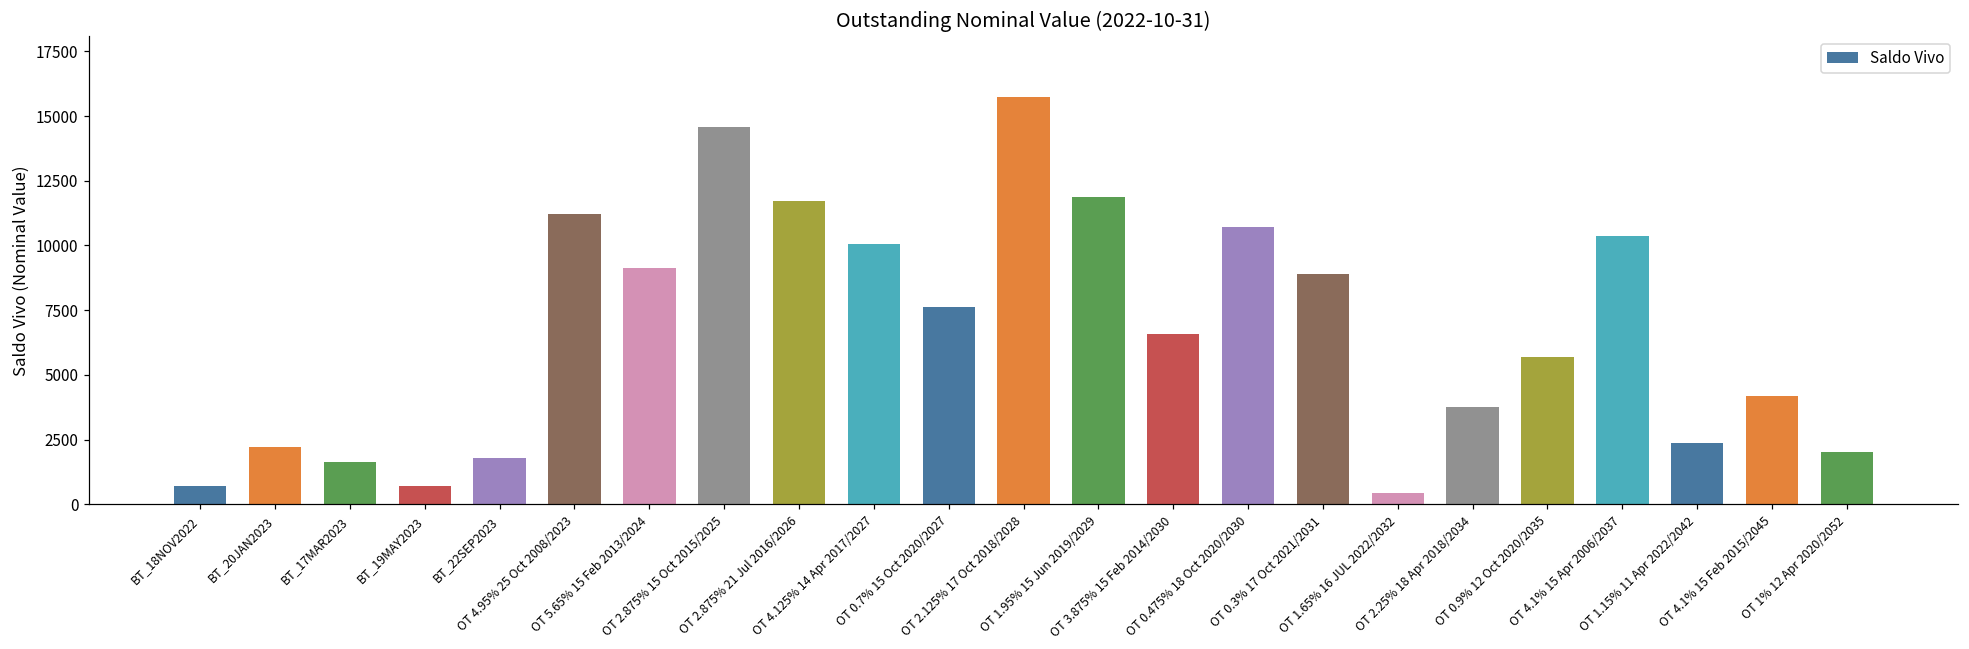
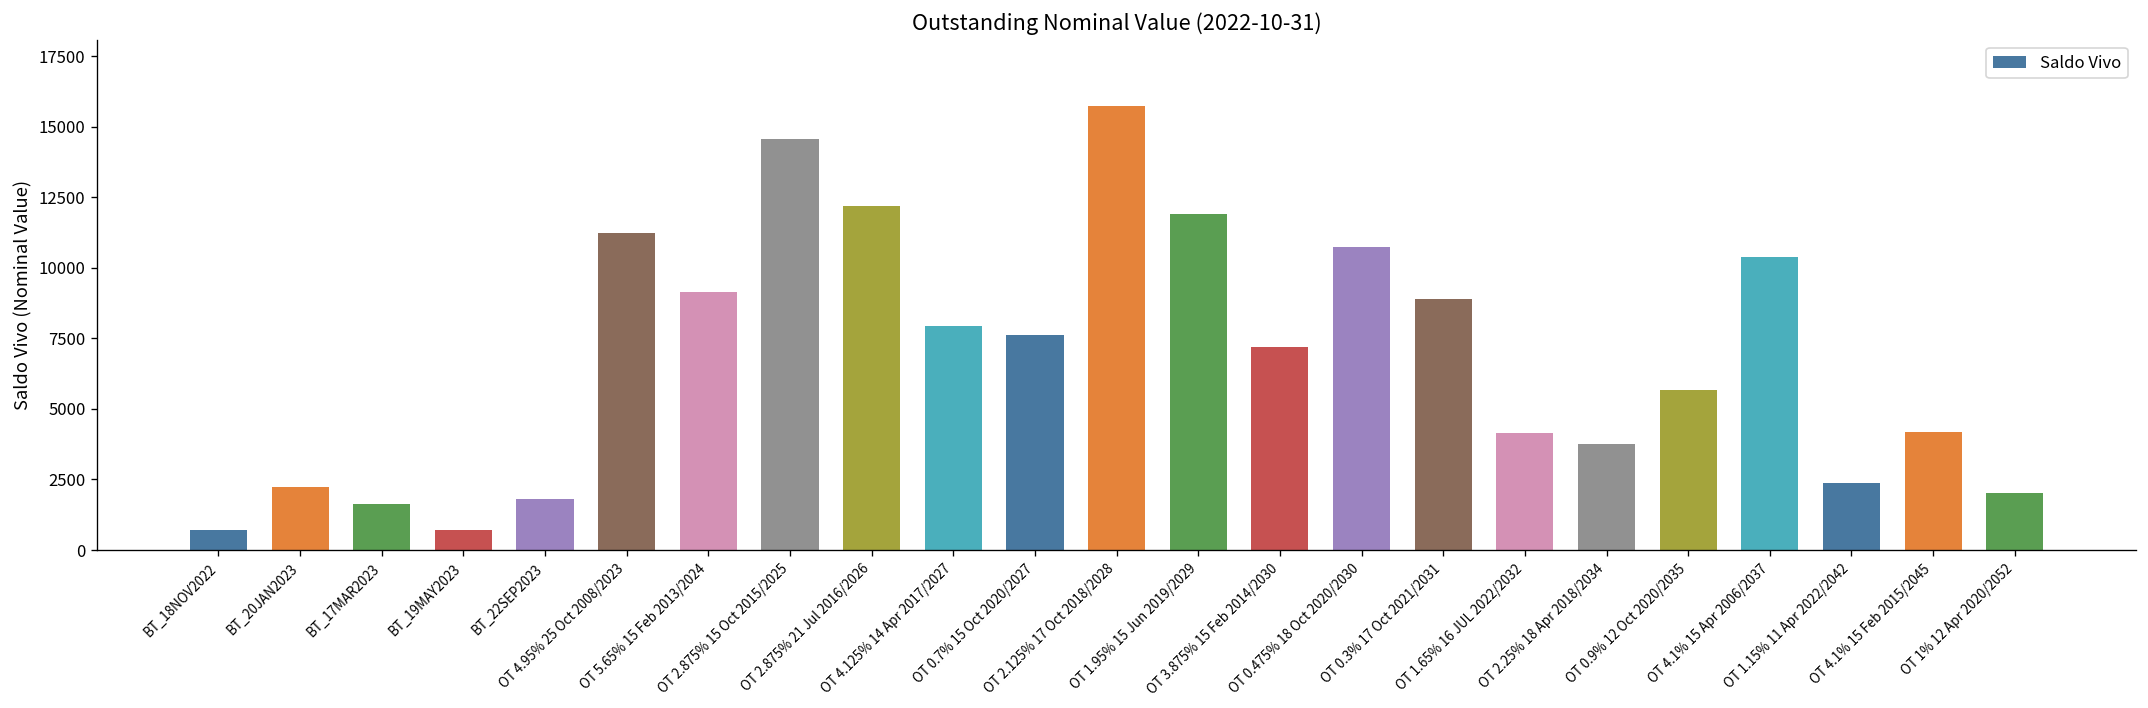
  {
    "BT_18NOV2022": 700,
    "BT_20JAN2023": 2200,
    "BT_17MAR2023": 1600,
    "BT_19MAY2023": 700,
    "BT_22SEP2023": 1800,
    "OT 4.95% 25 Oct 2008/2023": 11200,
    "OT 5.65% 15 Feb 2013/2024": 9100,
    "OT 2.875% 15 Oct 2015/2025": 14600,
-   "OT 2.875% 21 Jul 2016/2026": 11700,
-   "OT 4.125% 14 Apr 2017/2027": 10100,
+   "OT 2.875% 21 Jul 2016/2026": 12200,
+   "OT 4.125% 14 Apr 2017/2027": 7900,
    "OT 0.7% 15 Oct 2020/2027": 7600,
    "OT 2.125% 17 Oct 2018/2028": 15700,
    "OT 1.95% 15 Jun 2019/2029": 11900,
-   "OT 3.875% 15 Feb 2014/2030": 6600,
+   "OT 3.875% 15 Feb 2014/2030": 7200,
    "OT 0.475% 18 Oct 2020/2030": 10700,
    "OT 0.3% 17 Oct 2021/2031": 8900,
-   "OT 1.65% 16 JUL 2022/2032": 400,
+   "OT 1.65% 16 JUL 2022/2032": 4200,
    "OT 2.25% 18 Apr 2018/2034": 3800,
    "OT 0.9% 12 Oct 2020/2035": 5700,
    "OT 4.1% 15 Apr 2006/2037": 10400,
    "OT 1.15% 11 Apr 2022/2042": 2400,
    "OT 4.1% 15 Feb 2015/2045": 4200,
    "OT 1% 12 Apr 2020/2052": 2000
  }
